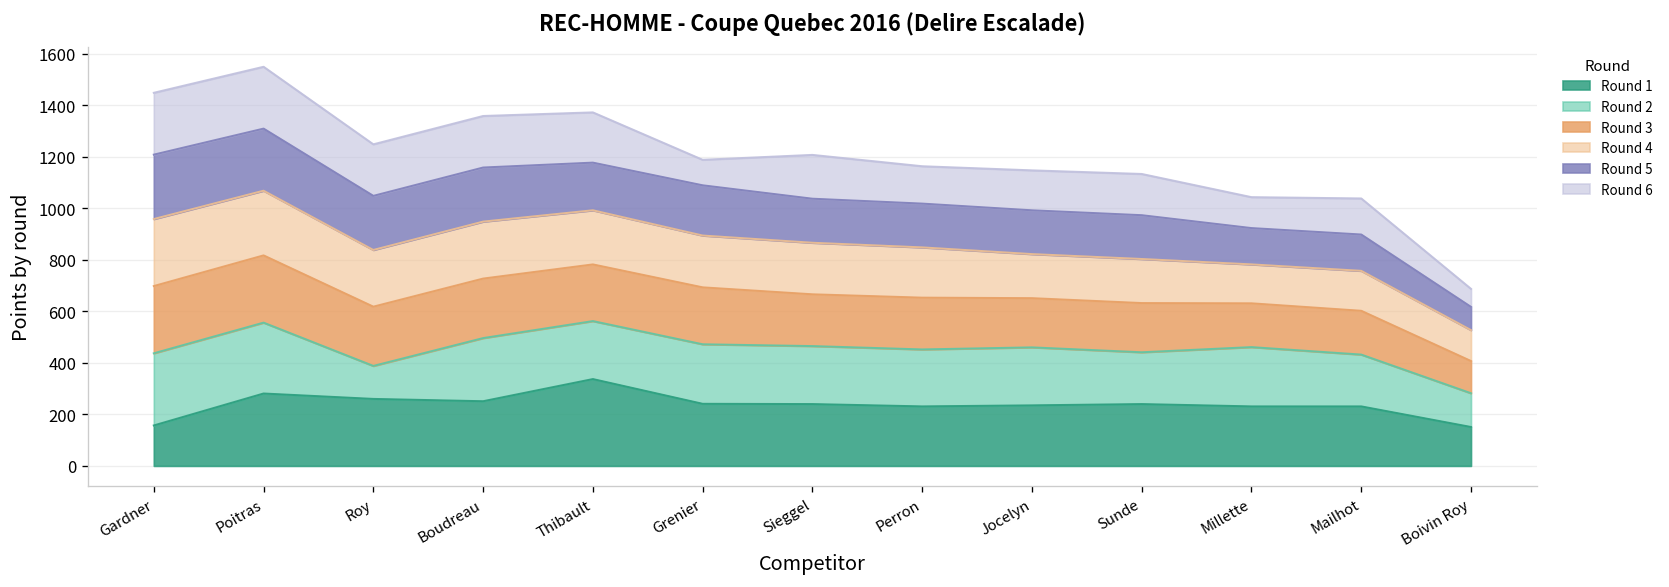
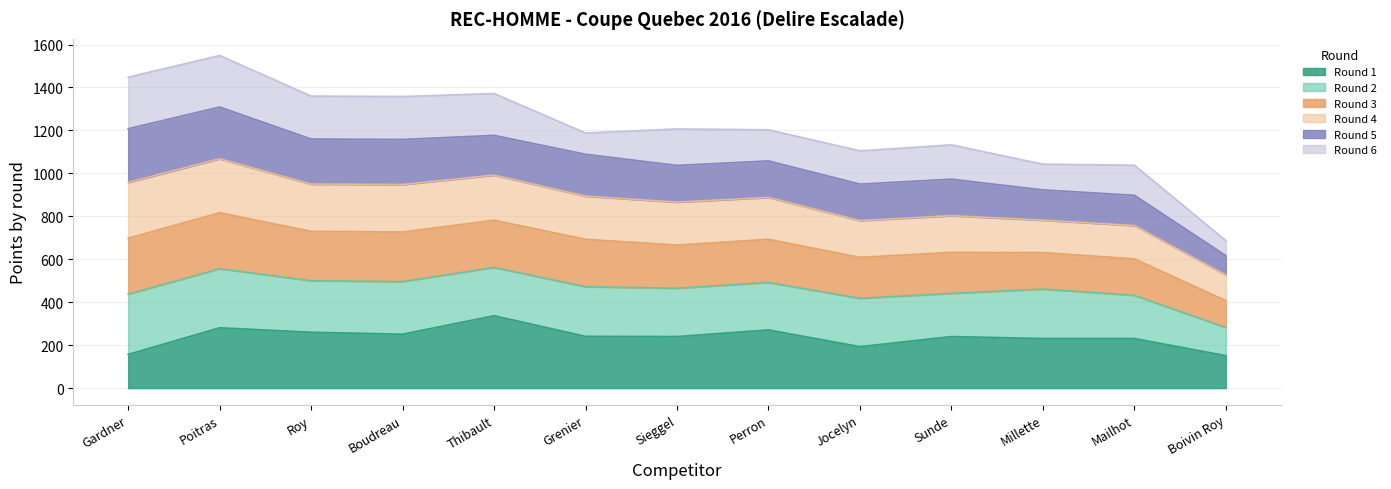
  {
    "Round 1": {
      "Gardner": 160,
      "Poitras": 280,
      "Roy": 260,
      "Boudreau": 250,
      "Thibault": 340,
      "Grenier": 240,
      "Sieggel": 240,
-     "Perron": 230,
-     "Jocelyn": 240,
+     "Perron": 270,
+     "Jocelyn": 190,
      "Sunde": 240,
      "Millette": 230,
      "Mailhot": 230,
      "Boivin Roy": 150
    },
    "Round 2": {
      "Gardner": 280,
      "Poitras": 280,
-     "Roy": 130,
+     "Roy": 240,
      "Boudreau": 250,
      "Thibault": 230,
      "Grenier": 230,
      "Sieggel": 230,
      "Perron": 220,
      "Jocelyn": 230,
      "Sunde": 200,
      "Millette": 230,
      "Mailhot": 200,
      "Boivin Roy": 130
    },
    "Round 5": {
      "Gardner": 250,
      "Poitras": 240,
      "Roy": 210,
      "Boudreau": 210,
      "Thibault": 190,
      "Grenier": 200,
      "Sieggel": 170,
      "Perron": 170,
      "Jocelyn": 170,
      "Sunde": 170,
      "Millette": 140,
      "Mailhot": 140,
      "Boivin Roy": 90
    },
    "Round 6": {
      "Gardner": 240,
      "Poitras": 240,
      "Roy": 200,
      "Boudreau": 200,
      "Thibault": 200,
      "Grenier": 100,
      "Sieggel": 170,
      "Perron": 150,
      "Jocelyn": 160,
      "Sunde": 160,
      "Millette": 120,
      "Mailhot": 140,
      "Boivin Roy": 70
    }
  }
